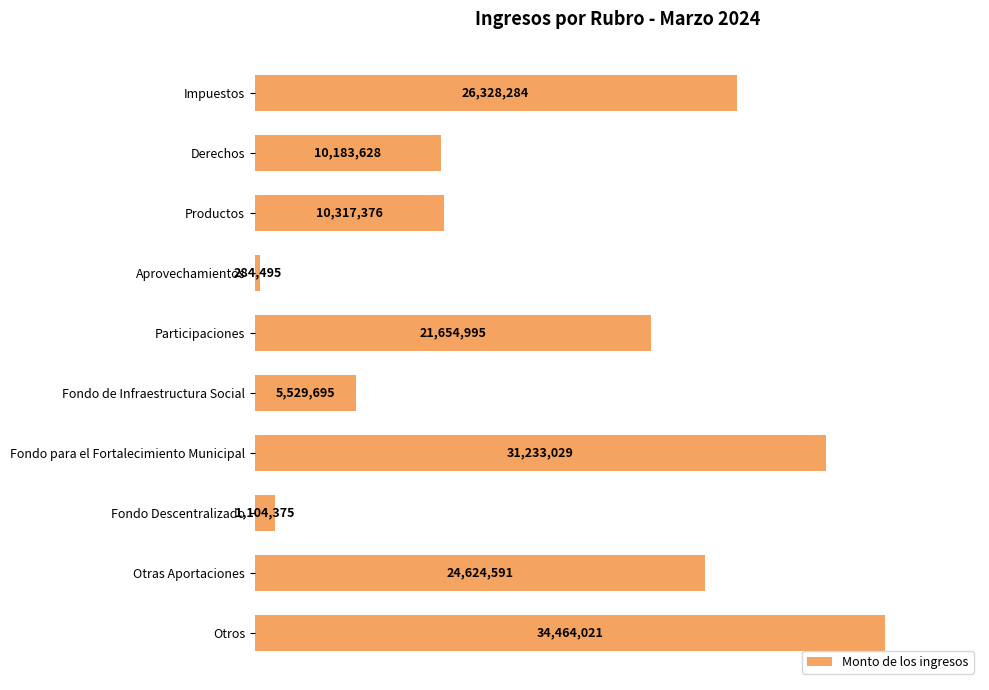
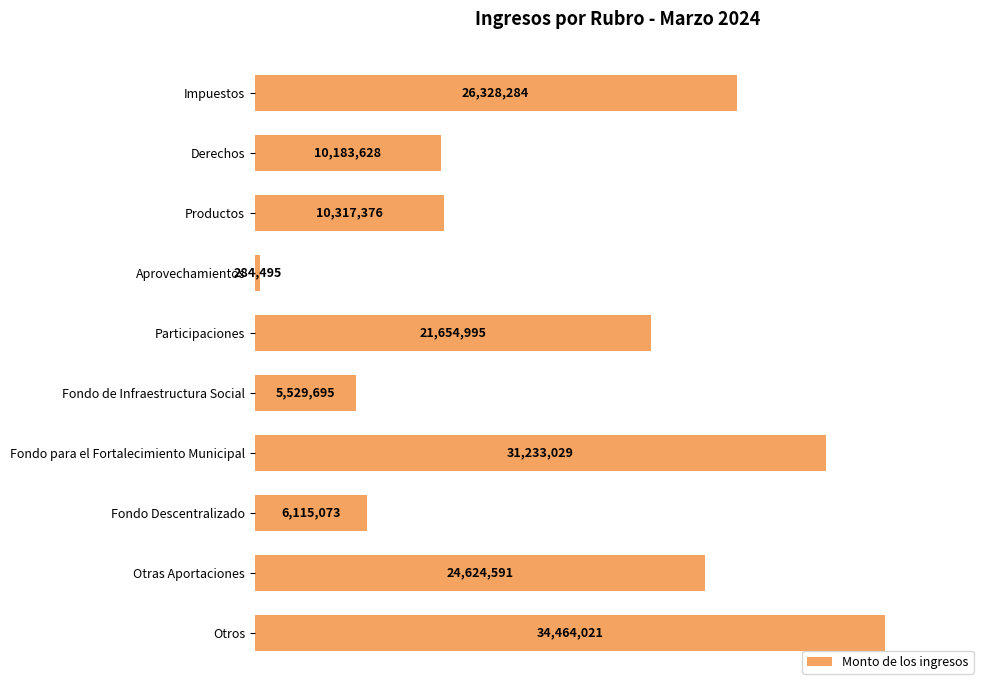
  {
    "Impuestos": "26,328,284",
    "Derechos": "10,183,628",
    "Productos": "10,317,376",
    "Aprovechamientos": "284,495",
    "Participaciones": "21,654,995",
    "Fondo de Infraestructura Social": "5,529,695",
    "Fondo para el Fortalecimiento Municipal": "31,233,029",
-   "Fondo Descentralizado": "1,104,375",
+   "Fondo Descentralizado": "6,115,073",
    "Otras Aportaciones": "24,624,591",
    "Otros": "34,464,021"
  }
